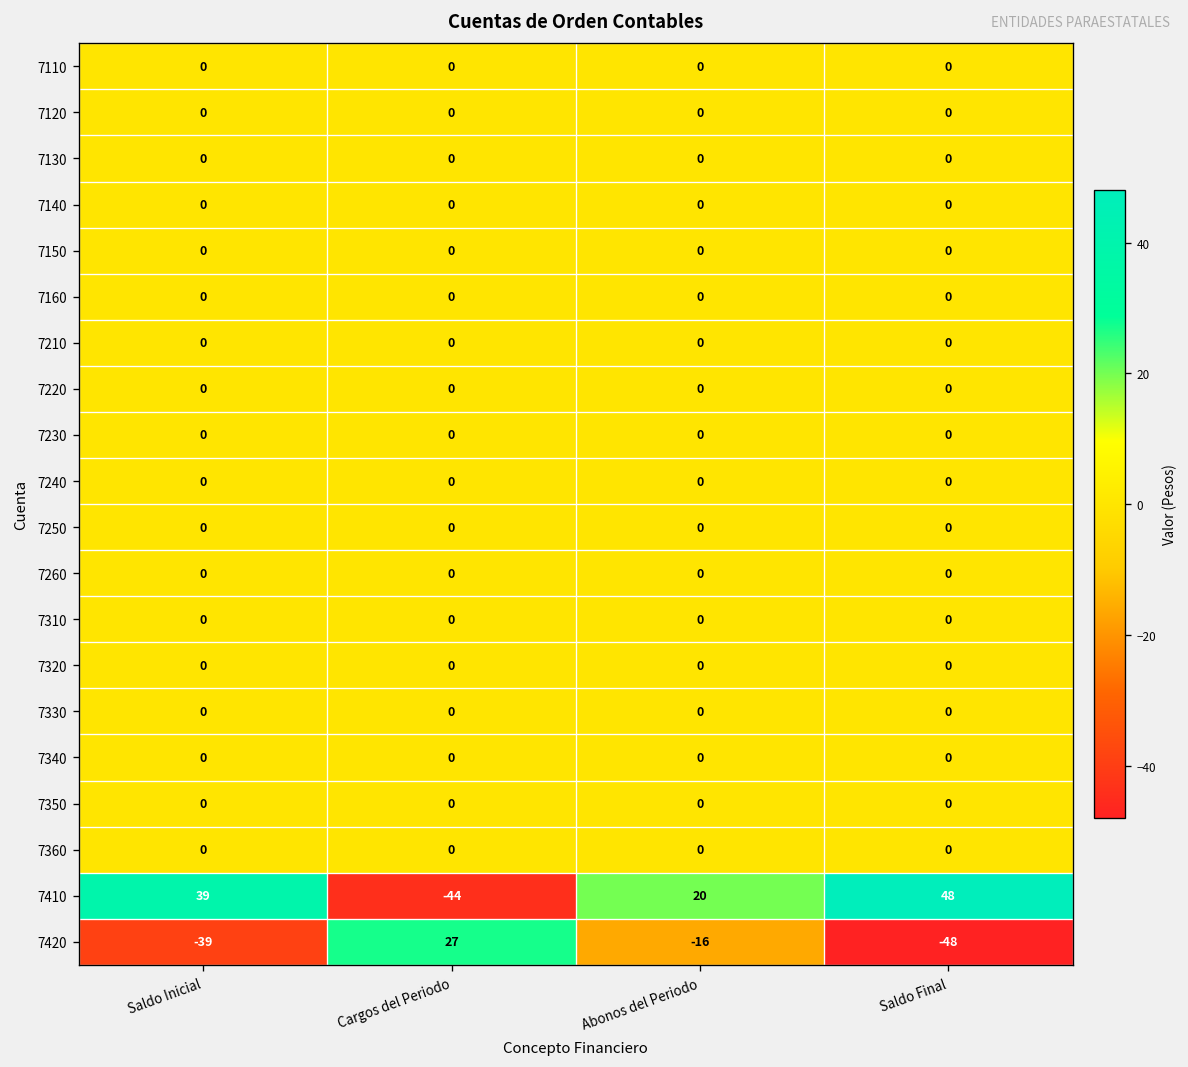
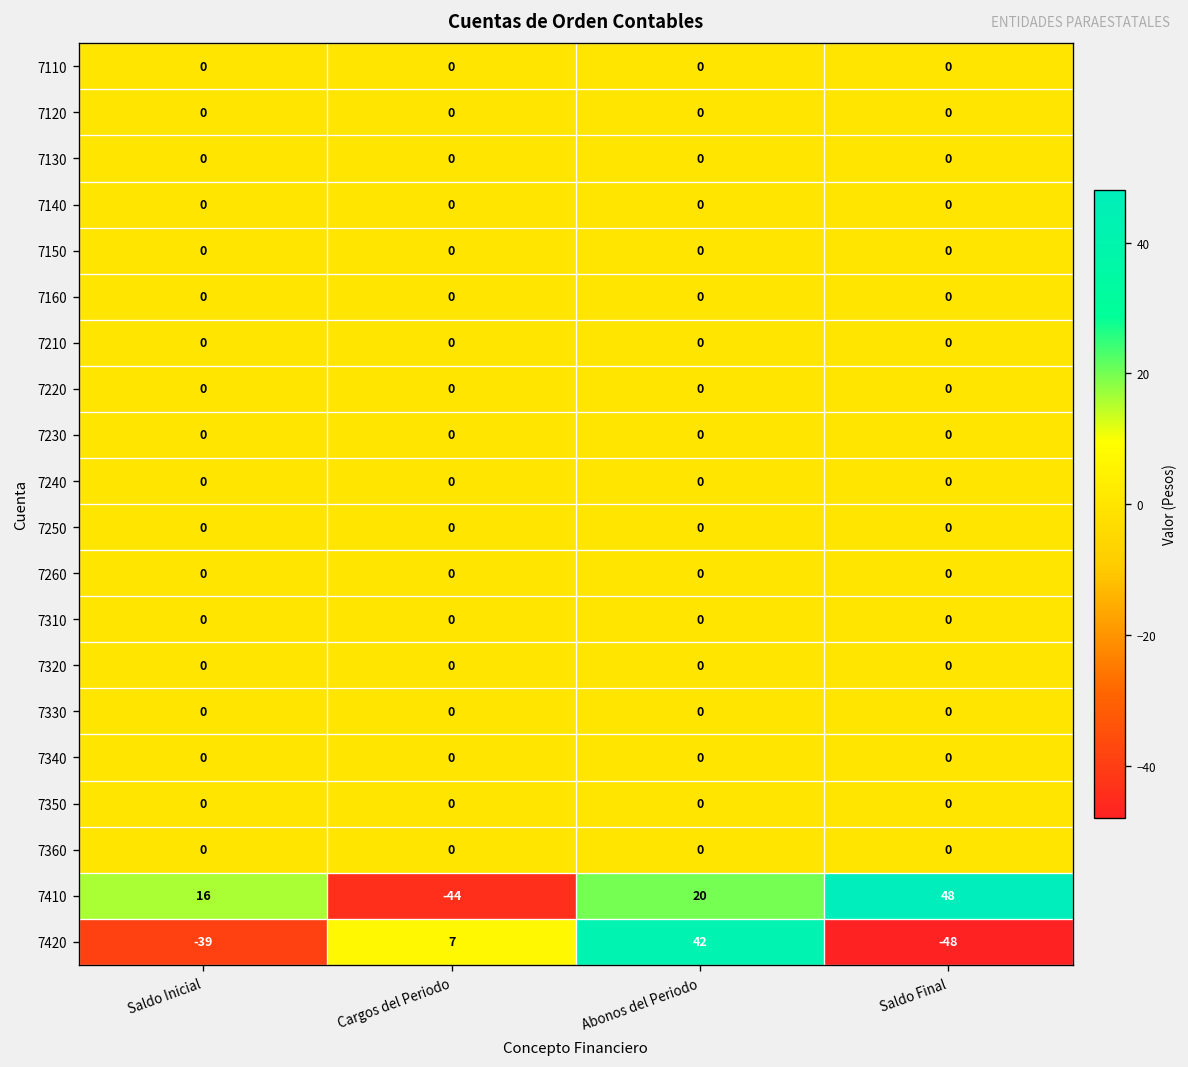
  {
    "7110": {
      "Saldo Inicial": 0,
      "Cargos del Periodo": 0,
      "Abonos del Periodo": 0,
      "Saldo Final": 0
    },
    "7120": {
      "Saldo Inicial": 0,
      "Cargos del Periodo": 0,
      "Abonos del Periodo": 0,
      "Saldo Final": 0
    },
    "7130": {
      "Saldo Inicial": 0,
      "Cargos del Periodo": 0,
      "Abonos del Periodo": 0,
      "Saldo Final": 0
    },
    "7140": {
      "Saldo Inicial": 0,
      "Cargos del Periodo": 0,
      "Abonos del Periodo": 0,
      "Saldo Final": 0
    },
    "7150": {
      "Saldo Inicial": 0,
      "Cargos del Periodo": 0,
      "Abonos del Periodo": 0,
      "Saldo Final": 0
    },
    "7160": {
      "Saldo Inicial": 0,
      "Cargos del Periodo": 0,
      "Abonos del Periodo": 0,
      "Saldo Final": 0
    },
    "7210": {
      "Saldo Inicial": 0,
      "Cargos del Periodo": 0,
      "Abonos del Periodo": 0,
      "Saldo Final": 0
    },
    "7220": {
      "Saldo Inicial": 0,
      "Cargos del Periodo": 0,
      "Abonos del Periodo": 0,
      "Saldo Final": 0
    },
    "7230": {
      "Saldo Inicial": 0,
      "Cargos del Periodo": 0,
      "Abonos del Periodo": 0,
      "Saldo Final": 0
    },
    "7240": {
      "Saldo Inicial": 0,
      "Cargos del Periodo": 0,
      "Abonos del Periodo": 0,
      "Saldo Final": 0
    },
    "7250": {
      "Saldo Inicial": 0,
      "Cargos del Periodo": 0,
      "Abonos del Periodo": 0,
      "Saldo Final": 0
    },
    "7260": {
      "Saldo Inicial": 0,
      "Cargos del Periodo": 0,
      "Abonos del Periodo": 0,
      "Saldo Final": 0
    },
    "7310": {
      "Saldo Inicial": 0,
      "Cargos del Periodo": 0,
      "Abonos del Periodo": 0,
      "Saldo Final": 0
    },
    "7320": {
      "Saldo Inicial": 0,
      "Cargos del Periodo": 0,
      "Abonos del Periodo": 0,
      "Saldo Final": 0
    },
    "7330": {
      "Saldo Inicial": 0,
      "Cargos del Periodo": 0,
      "Abonos del Periodo": 0,
      "Saldo Final": 0
    },
    "7340": {
      "Saldo Inicial": 0,
      "Cargos del Periodo": 0,
      "Abonos del Periodo": 0,
      "Saldo Final": 0
    },
    "7350": {
      "Saldo Inicial": 0,
      "Cargos del Periodo": 0,
      "Abonos del Periodo": 0,
      "Saldo Final": 0
    },
    "7360": {
      "Saldo Inicial": 0,
      "Cargos del Periodo": 0,
      "Abonos del Periodo": 0,
      "Saldo Final": 0
    },
    "7410": {
-     "Saldo Inicial": 39,
+     "Saldo Inicial": 16,
      "Cargos del Periodo": -44,
      "Abonos del Periodo": 20,
      "Saldo Final": 48
    },
    "7420": {
      "Saldo Inicial": -39,
-     "Cargos del Periodo": 27,
-     "Abonos del Periodo": -16,
+     "Cargos del Periodo": 7,
+     "Abonos del Periodo": 42,
      "Saldo Final": -48
    }
  }
